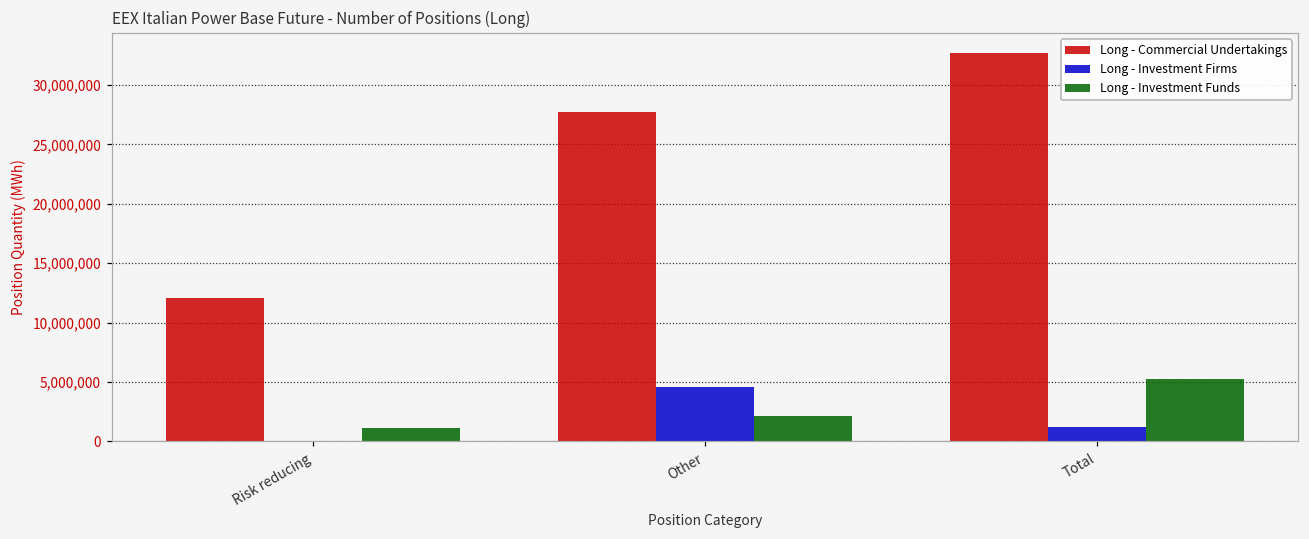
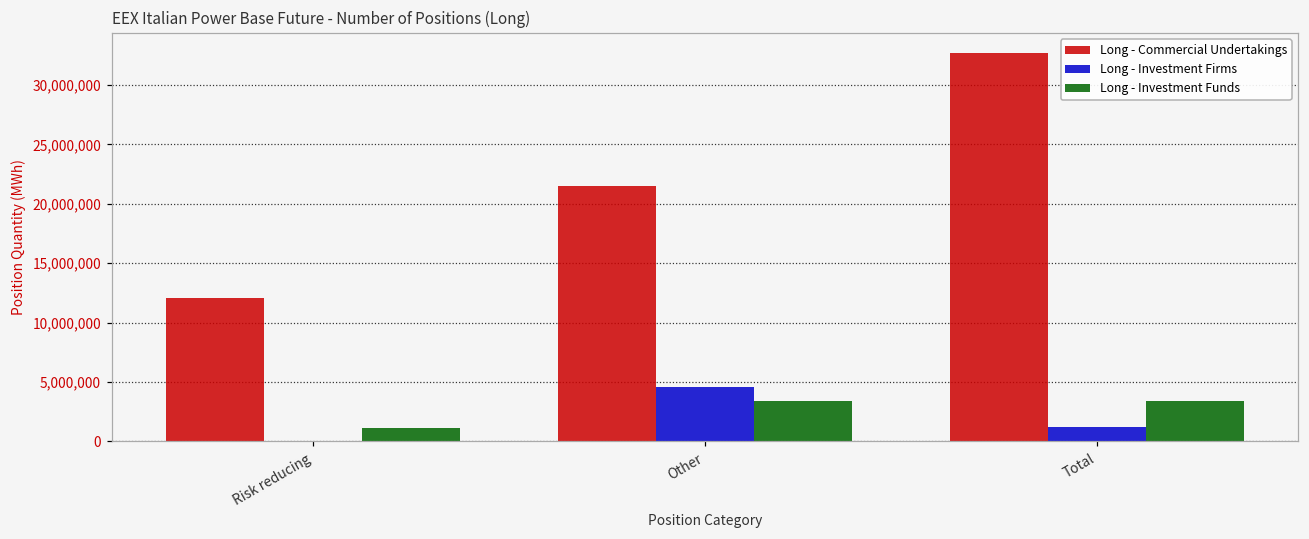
  {
    "Long - Commercial Undertakings": {
      "Risk reducing": "12,100,000",
-     "Other": "27,700,000",
+     "Other": "21,500,000",
      "Total": "32,700,000"
    },
    "Long - Investment Firms": {
      "Risk reducing": "0",
      "Other": "4,600,000",
      "Total": "1,200,000"
    },
    "Long - Investment Funds": {
      "Risk reducing": "1,100,000",
-     "Other": "2,100,000",
-     "Total": "5,200,000"
+     "Other": "3,400,000",
+     "Total": "3,400,000"
    }
  }
